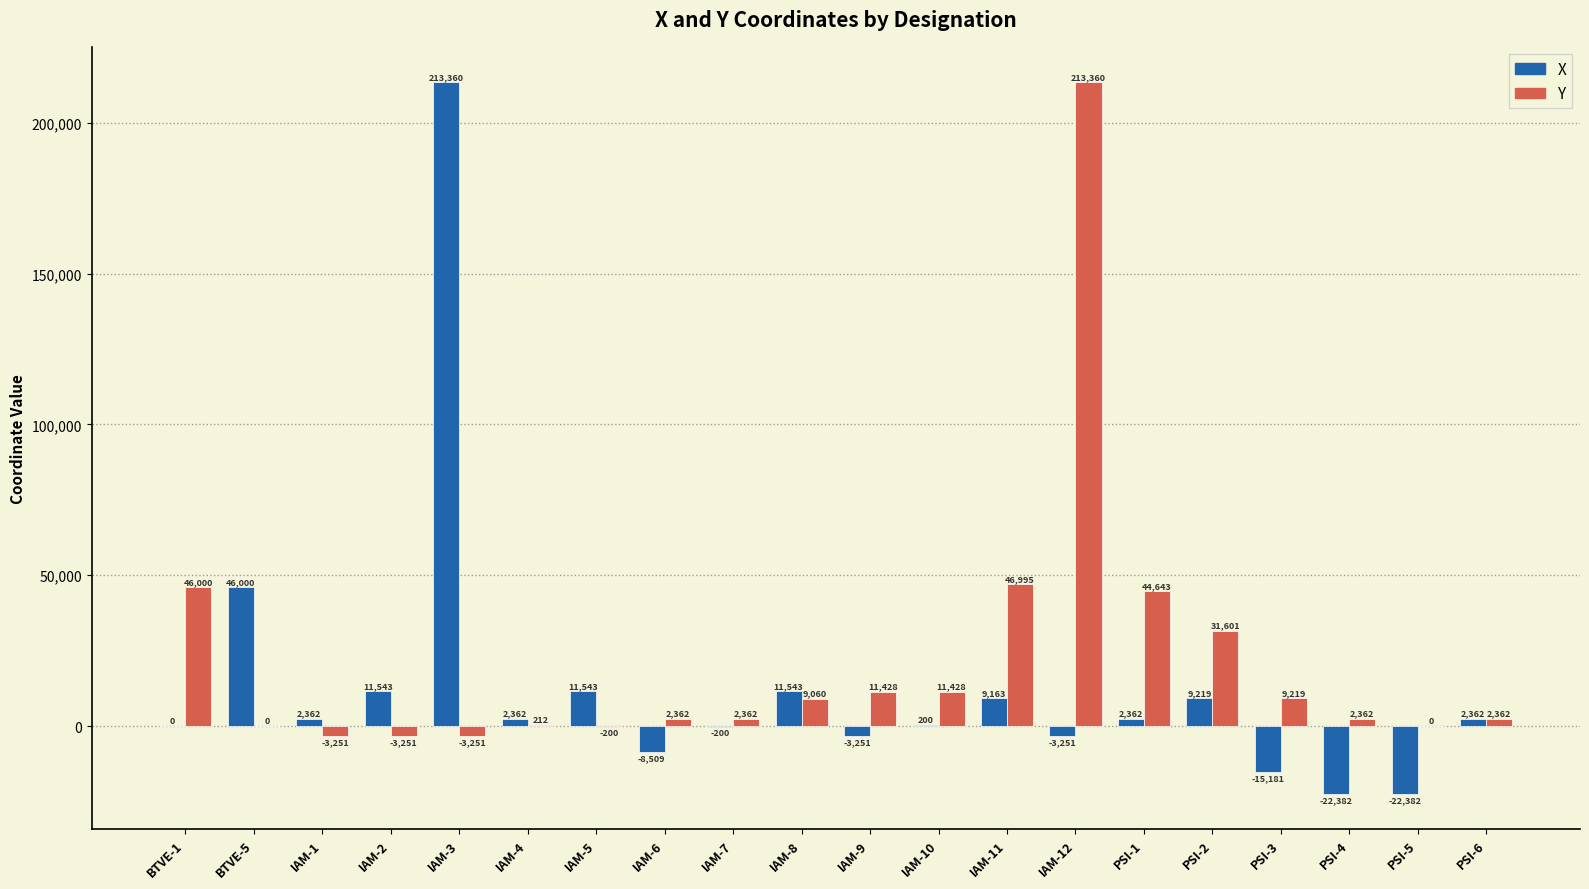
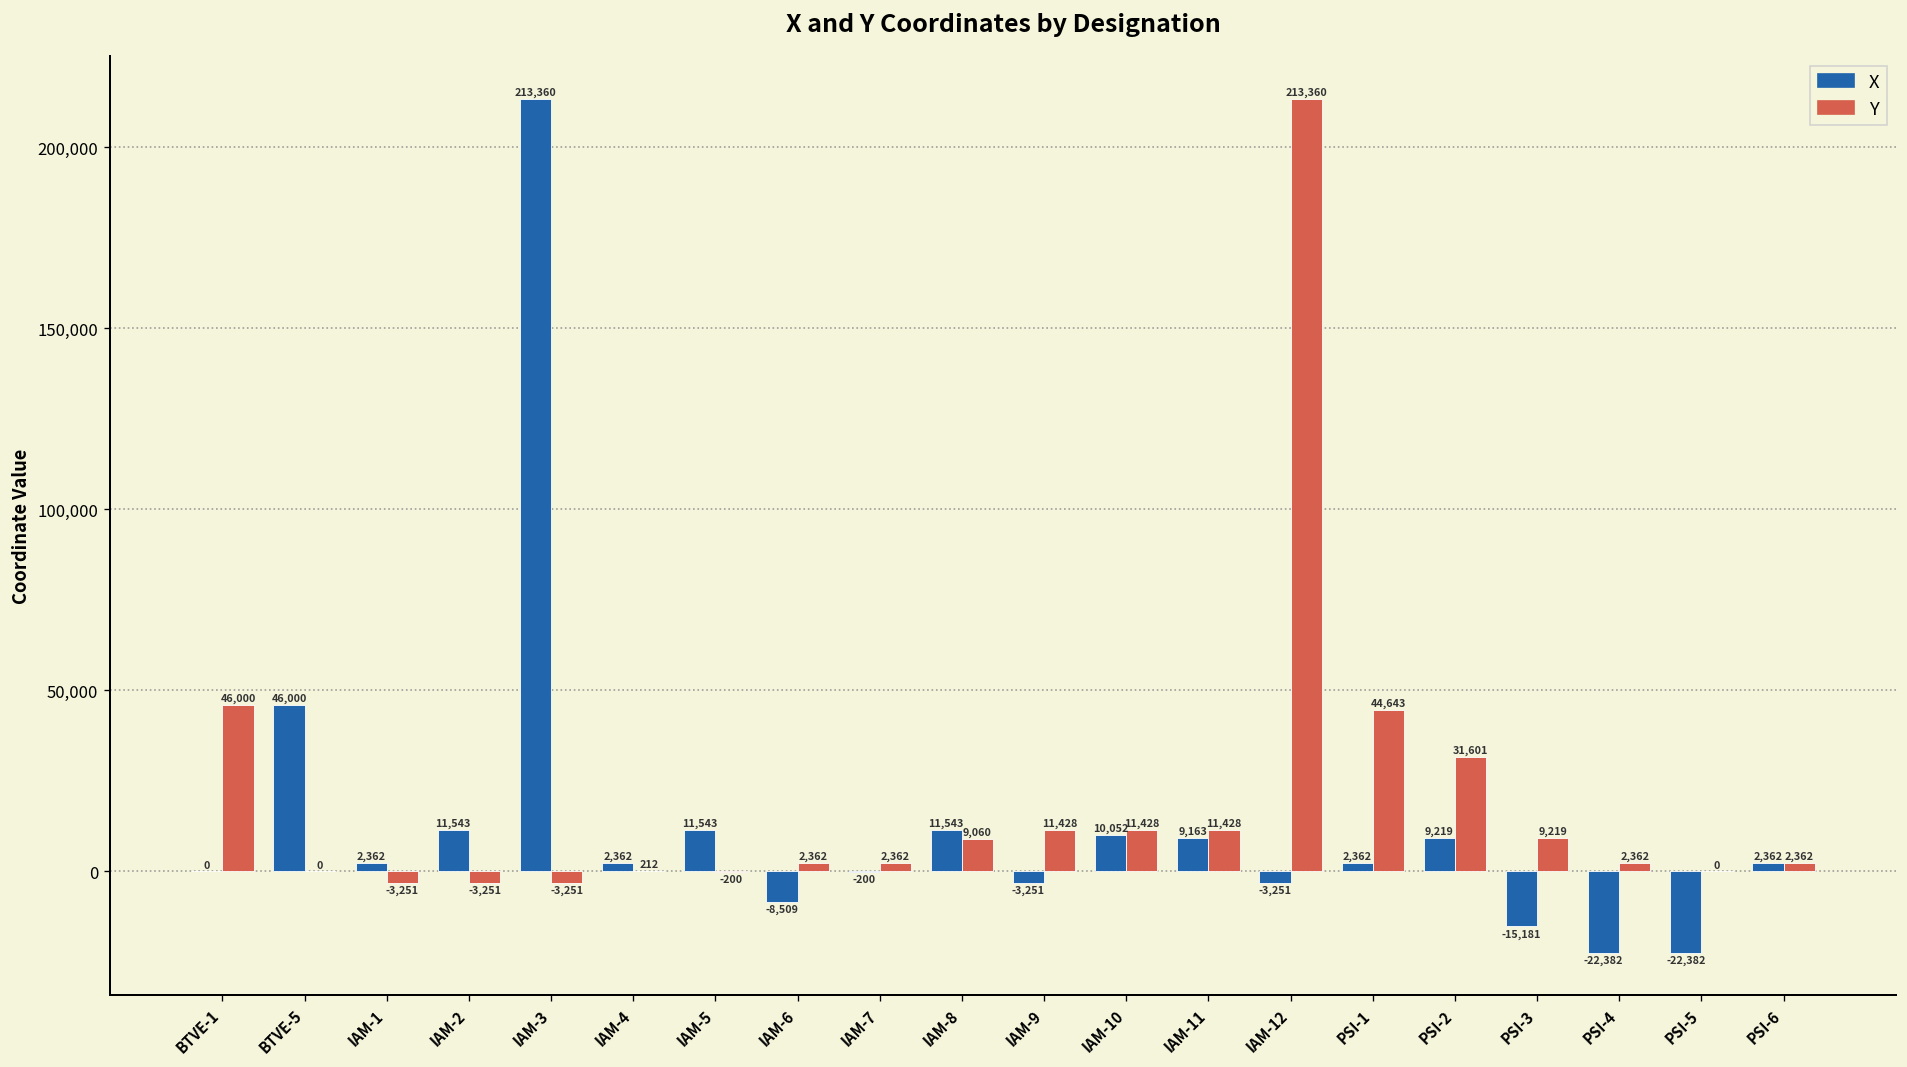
  {
    "X": {
      "BTVE-1": "0",
      "BTVE-5": "46,000",
      "IAM-1": "2,362",
      "IAM-2": "11,543",
      "IAM-3": "213,360",
      "IAM-4": "2,362",
      "IAM-5": "11,543",
      "IAM-7": "-200",
      "IAM-8": "11,543",
      "IAM-9": "-3,251",
-     "IAM-10": "200",
+     "IAM-10": "10,052",
      "IAM-11": "9,163",
      "IAM-12": "-3,251",
      "PSI-1": "2,362",
      "PSI-3": "-15,181",
      "PSI-6": "2,362"
    },
    "Y": {
      "BTVE-1": "46,000",
      "BTVE-5": "0",
      "IAM-1": "-3,251",
      "IAM-2": "-3,251",
      "IAM-3": "-3,251",
      "IAM-5": "-200",
      "IAM-6": "2,362",
      "IAM-7": "2,362",
      "IAM-8": "9,060",
      "IAM-9": "11,428",
      "IAM-10": "11,428",
-     "IAM-11": "46,995",
+     "IAM-11": "11,428",
      "IAM-12": "213,360",
      "PSI-1": "44,643",
      "PSI-4": "2,362",
      "PSI-5": "0",
      "PSI-6": "2,362"
    }
  }
